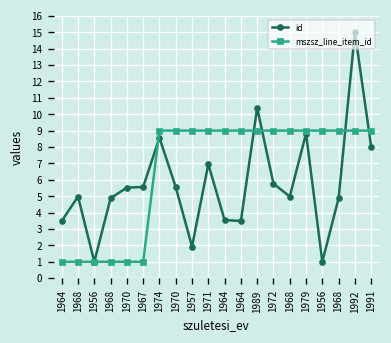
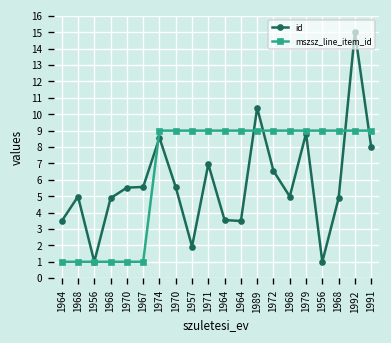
  {
    "id": {
      "1967": 5.6,
      "1974": 8.6,
      "1957": 1.9,
      "1971": 7.0,
      "1989": 10.4,
-     "1972": 5.8,
+     "1972": 6.5,
      "1991": 8.0
    },
    "mszsz_line_item_id": {
      "1967": 1.0,
      "1974": 9.0,
      "1957": 9.0,
      "1971": 9.0,
      "1989": 9.0,
      "1972": 9.0,
      "1992": 9.0,
      "1991": 9.0
    }
  }
